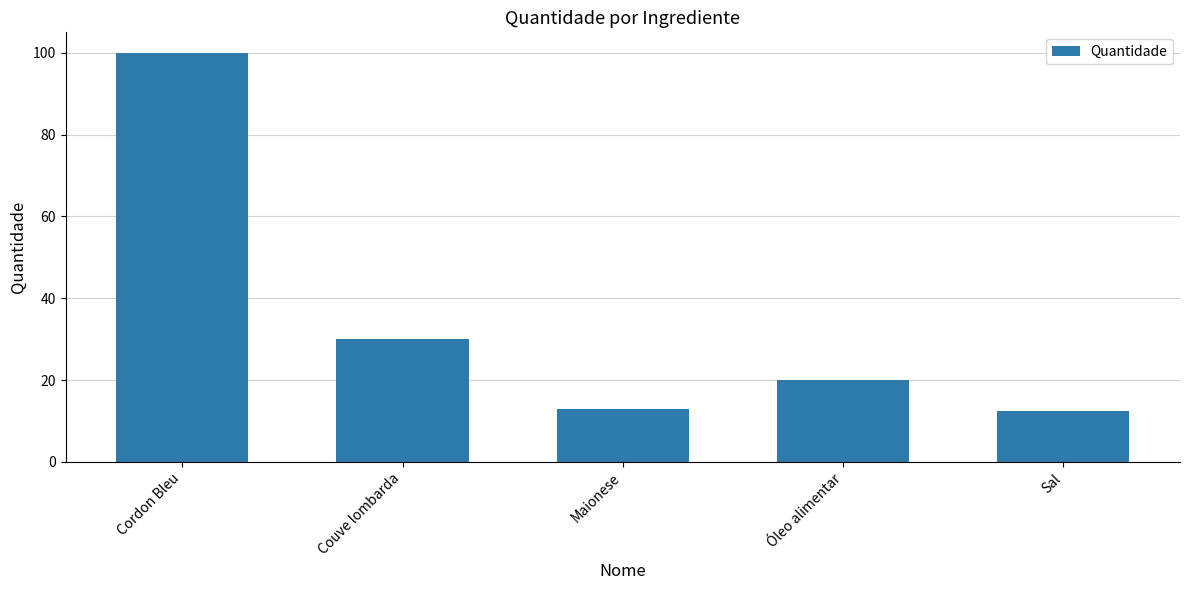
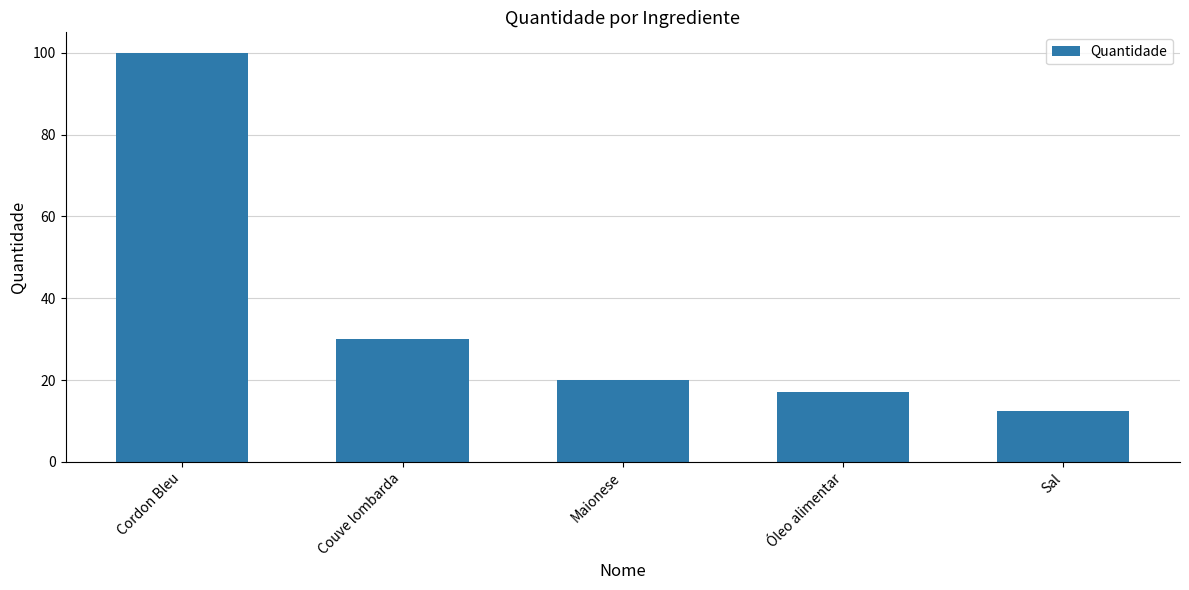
  {
    "Cordon Bleu": 100,
    "Couve lombarda": 30,
-   "Maionese": 13,
-   "Óleo alimentar": 20,
+   "Maionese": 20,
+   "Óleo alimentar": 17,
    "Sal": 12
  }
